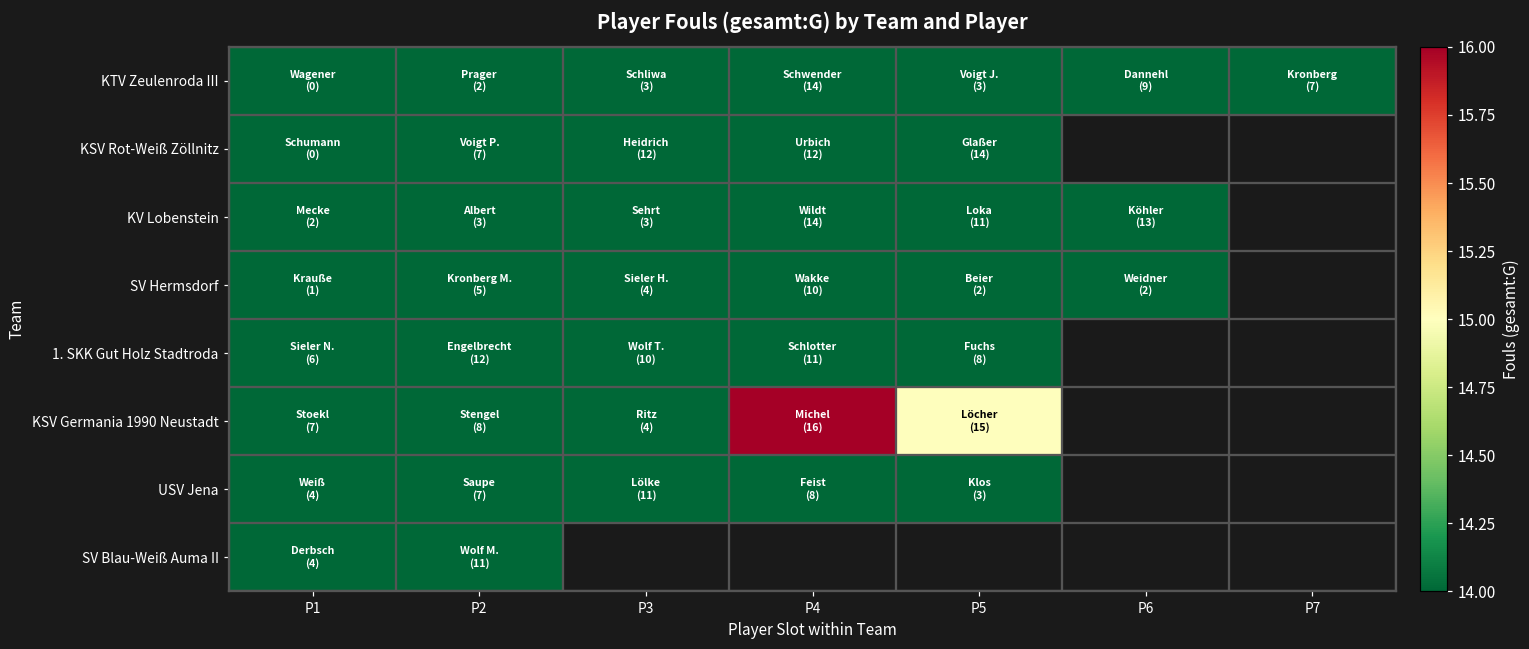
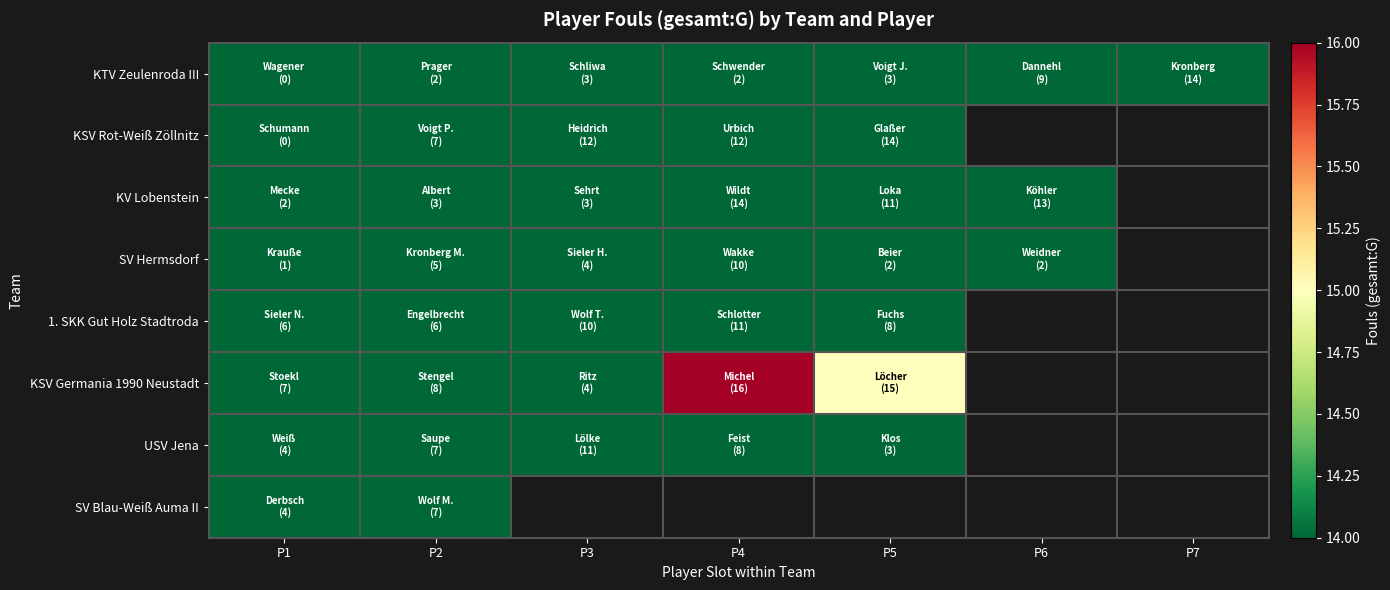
  {
    "KTV Zeulenroda III": {
      "P1": "(0)",
      "P2": "(2)",
      "P3": "(3)",
-     "P4": "(14)",
+     "P4": "(2)",
      "P5": "(3)",
      "P6": "(9)",
-     "P7": "(7)"
+     "P7": "(14)"
    },
    "KSV Rot-Weiß Zöllnitz": {
      "P1": "(0)",
      "P2": "(7)",
      "P3": "(12)",
      "P4": "(12)",
      "P5": "(14)"
    },
    "KV Lobenstein": {
      "P1": "(2)",
      "P2": "(3)",
      "P3": "(3)",
      "P4": "(14)",
      "P5": "(11)",
      "P6": "(13)"
    },
    "SV Hermsdorf": {
      "P1": "(1)",
      "P2": "(5)",
      "P3": "(4)",
      "P4": "(10)",
      "P5": "(2)",
      "P6": "(2)"
    },
    "1. SKK Gut Holz Stadtroda": {
      "P1": "(6)",
-     "P2": "(12)",
+     "P2": "(6)",
      "P3": "(10)",
      "P4": "(11)",
      "P5": "(8)"
    },
    "KSV Germania 1990 Neustadt": {
      "P1": "(7)",
      "P2": "(8)",
      "P3": "(4)",
      "P4": "(16)",
      "P5": "(15)"
    },
    "USV Jena": {
      "P1": "(4)",
      "P2": "(7)",
      "P3": "(11)",
      "P4": "(8)",
      "P5": "(3)"
    },
    "SV Blau-Weiß Auma II": {
      "P1": "(4)",
-     "P2": "(11)"
+     "P2": "(7)"
    }
  }
